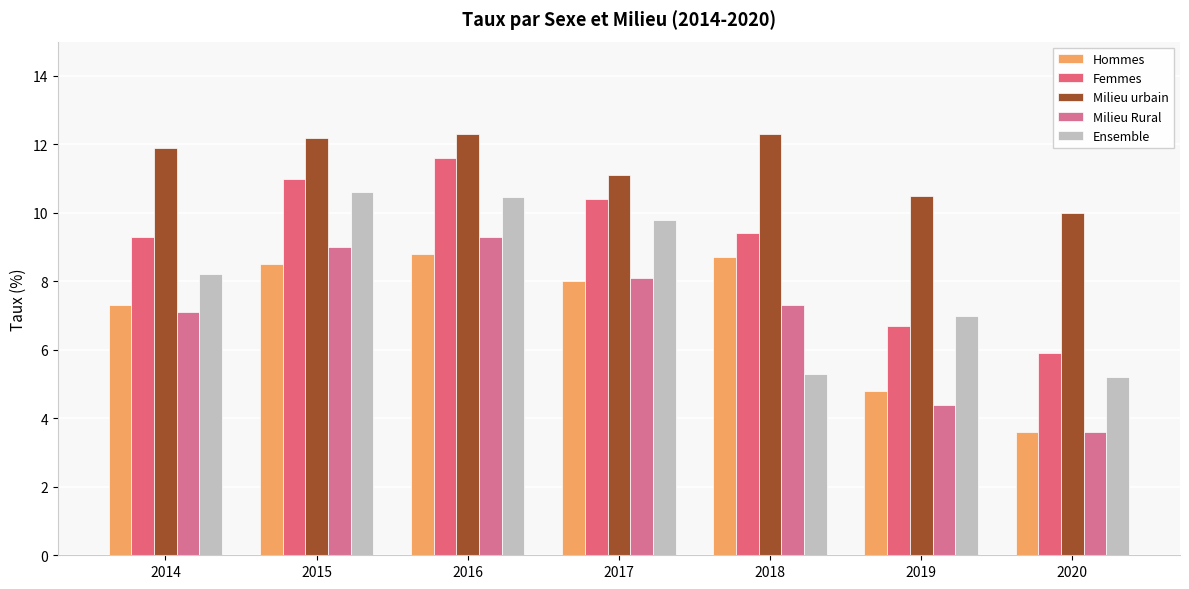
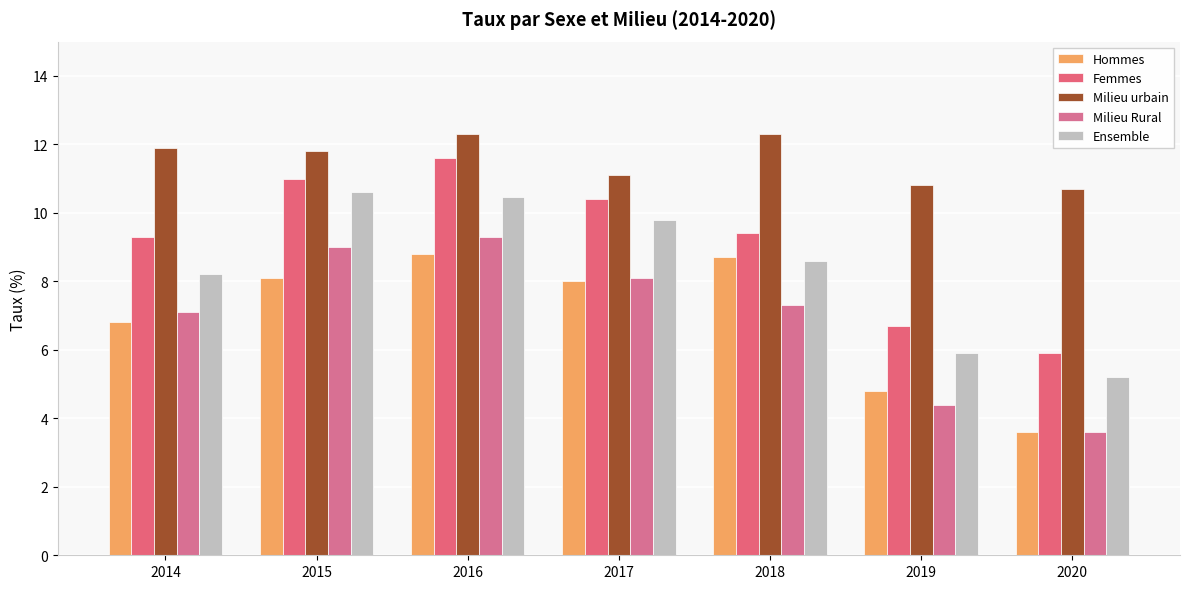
  {
    "Hommes": {
-     "2014": 7.3,
-     "2015": 8.5,
+     "2014": 6.8,
+     "2015": 8.1,
      "2016": 8.8,
      "2017": 8.0,
      "2018": 8.7,
      "2019": 4.8,
      "2020": 3.6
    },
    "Milieu urbain": {
      "2014": 11.9,
-     "2015": 12.2,
+     "2015": 11.8,
      "2016": 12.3,
      "2017": 11.1,
      "2018": 12.3,
-     "2019": 10.5,
-     "2020": 10.0
+     "2019": 10.8,
+     "2020": 10.7
    },
    "Ensemble": {
      "2014": 8.2,
      "2015": 10.6,
      "2016": 10.5,
      "2017": 9.8,
-     "2018": 5.3,
-     "2019": 7.0,
+     "2018": 8.6,
+     "2019": 5.9,
      "2020": 5.2
    }
  }
